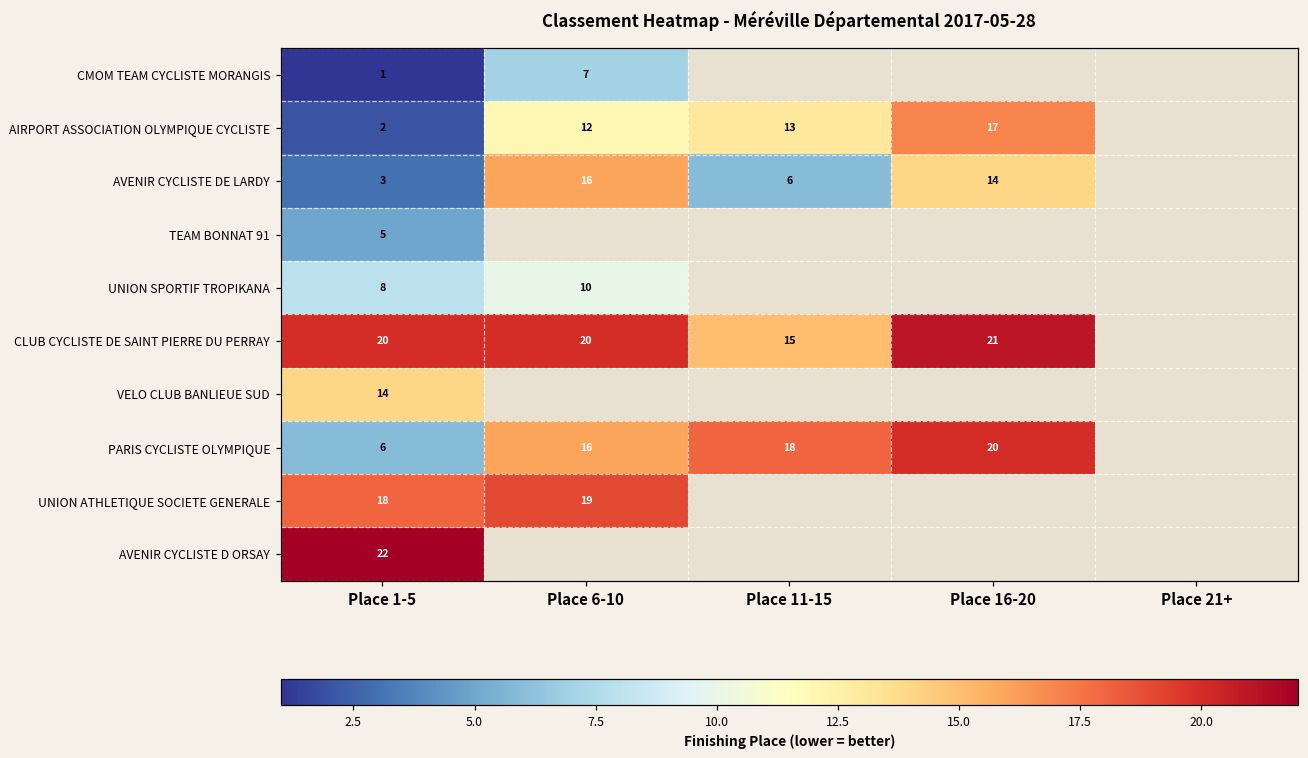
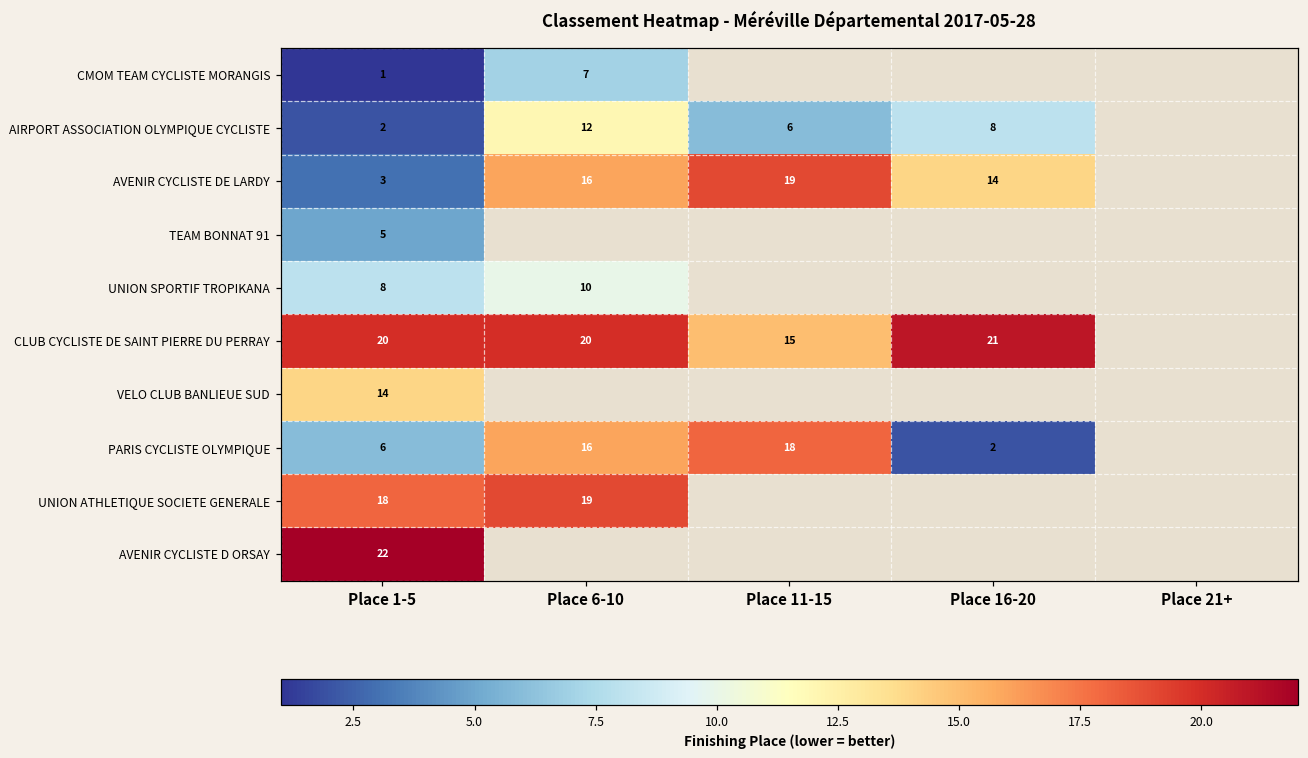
  {
    "CMOM TEAM CYCLISTE MORANGIS": {
      "Place 1-5": 1,
      "Place 6-10": 7
    },
    "AIRPORT ASSOCIATION OLYMPIQUE CYCLISTE": {
      "Place 1-5": 2,
      "Place 6-10": 12,
-     "Place 11-15": 13,
-     "Place 16-20": 17
+     "Place 11-15": 6,
+     "Place 16-20": 8
    },
    "AVENIR CYCLISTE DE LARDY": {
      "Place 1-5": 3,
      "Place 6-10": 16,
-     "Place 11-15": 6,
+     "Place 11-15": 19,
      "Place 16-20": 14
    },
    "TEAM BONNAT 91": {
      "Place 1-5": 5
    },
    "UNION SPORTIF TROPIKANA": {
      "Place 1-5": 8,
      "Place 6-10": 10
    },
    "CLUB CYCLISTE DE SAINT PIERRE DU PERRAY": {
      "Place 1-5": 20,
      "Place 6-10": 20,
      "Place 11-15": 15,
      "Place 16-20": 21
    },
    "VELO CLUB BANLIEUE SUD": {
      "Place 1-5": 14
    },
    "PARIS CYCLISTE OLYMPIQUE": {
      "Place 1-5": 6,
      "Place 6-10": 16,
      "Place 11-15": 18,
-     "Place 16-20": 20
+     "Place 16-20": 2
    },
    "UNION ATHLETIQUE SOCIETE GENERALE": {
      "Place 1-5": 18,
      "Place 6-10": 19
    },
    "AVENIR CYCLISTE D ORSAY": {
      "Place 1-5": 22
    }
  }
